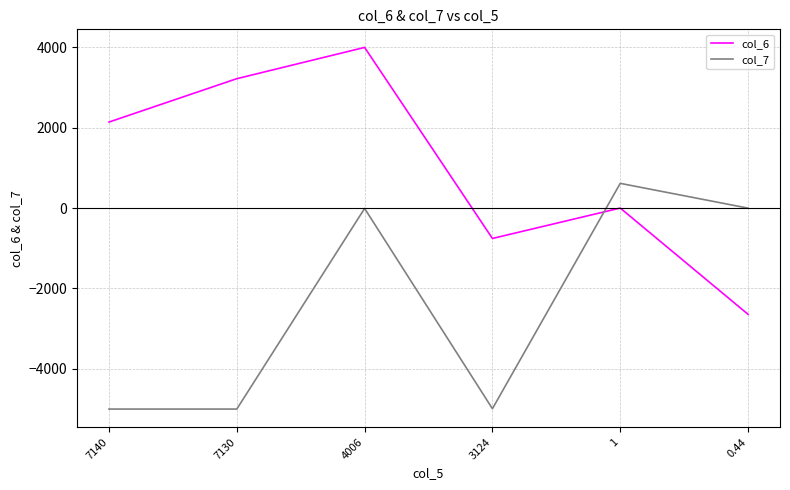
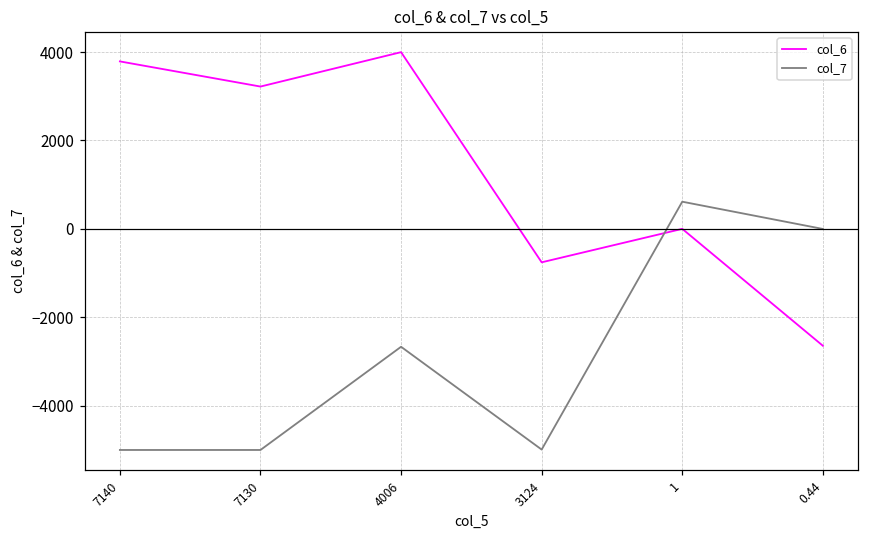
  {
    "col_6": {
-     "7140": 2100,
+     "7140": 3800,
      "7130": 3200,
      "4006": 4000,
      "3124": -800,
      "1": 0,
      "0.44": -2600
    },
    "col_7": {
      "7140": -5000,
      "7130": -5000,
-     "4006": 0,
+     "4006": -2700,
      "3124": -5000,
      "1": 600,
      "0.44": 0
    }
  }
